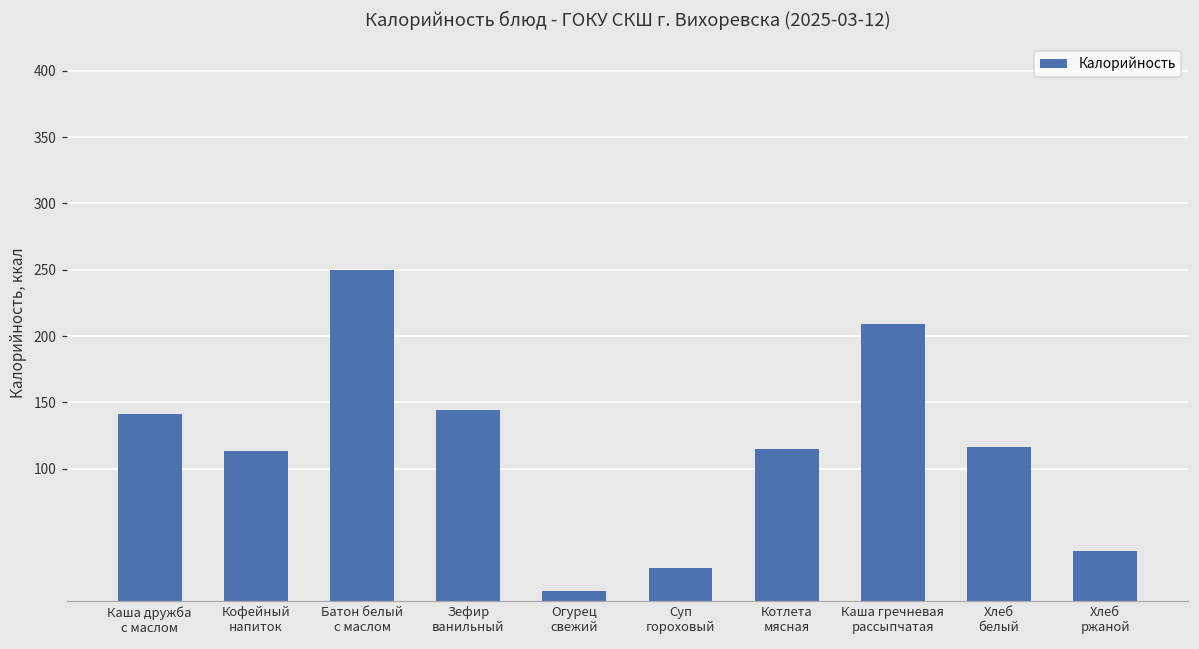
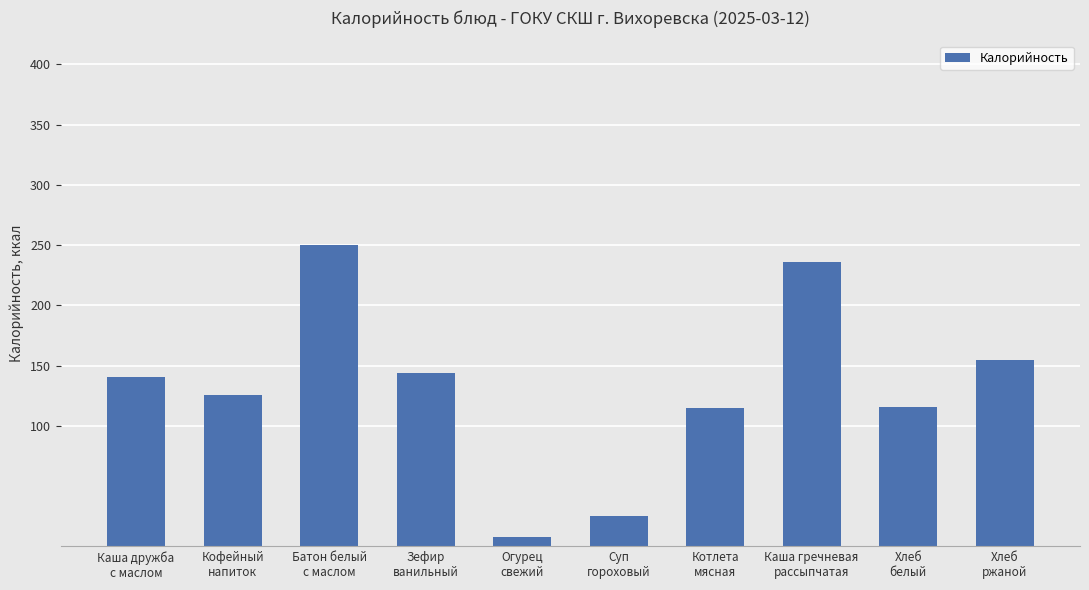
  {
    "Каша дружба с маслом": 141,
-   "Кофейный напиток": 113,
+   "Кофейный напиток": 126,
    "Батон белый с маслом": 250,
    "Зефир ванильный": 144,
    "Огурец свежий": 8,
    "Суп гороховый": 25,
    "Котлета мясная": 115,
-   "Каша гречневая рассыпчатая": 209,
+   "Каша гречневая рассыпчатая": 236,
    "Хлеб белый": 116,
-   "Хлеб ржаной": 38
+   "Хлеб ржаной": 155
  }
